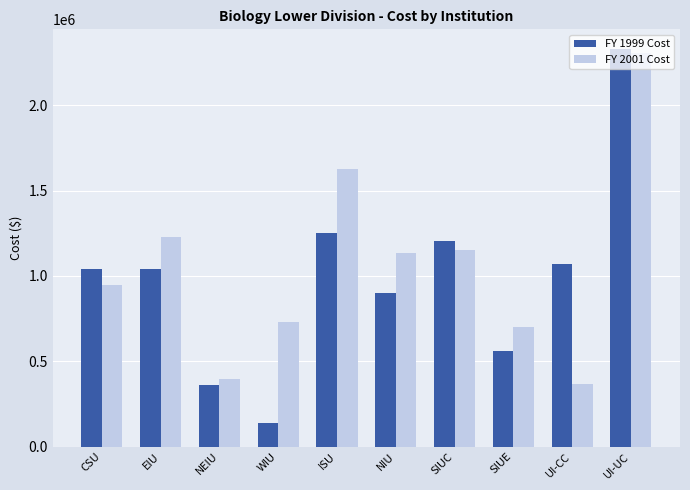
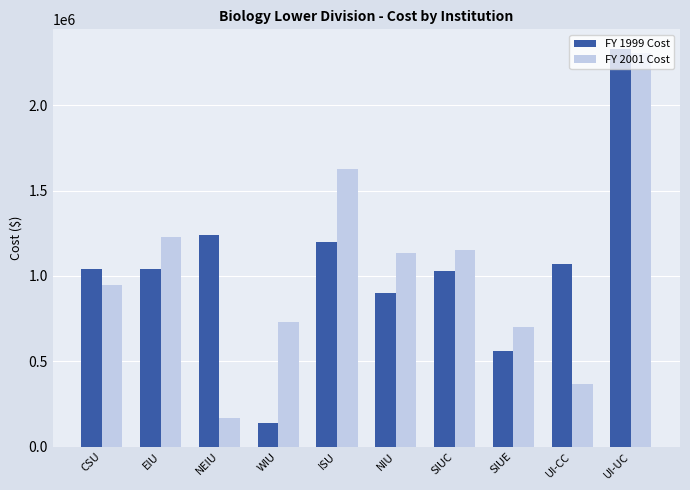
  {
    "FY 1999 Cost": {
      "CSU": 1040000,
      "EIU": 1040000,
-     "NEIU": 360000,
+     "NEIU": 1240000,
      "WIU": 140000,
-     "ISU": 1250000,
+     "ISU": 1200000,
      "NIU": 900000,
-     "SIUC": 1200000,
+     "SIUC": 1030000,
      "SIUE": 560000,
      "UI-CC": 1070000
    },
    "FY 2001 Cost": {
      "CSU": 950000,
      "EIU": 1230000,
-     "NEIU": 390000,
+     "NEIU": 170000,
      "WIU": 730000,
      "ISU": 1630000,
      "NIU": 1140000,
      "SIUC": 1150000,
      "SIUE": 700000,
      "UI-CC": 370000
    }
  }
